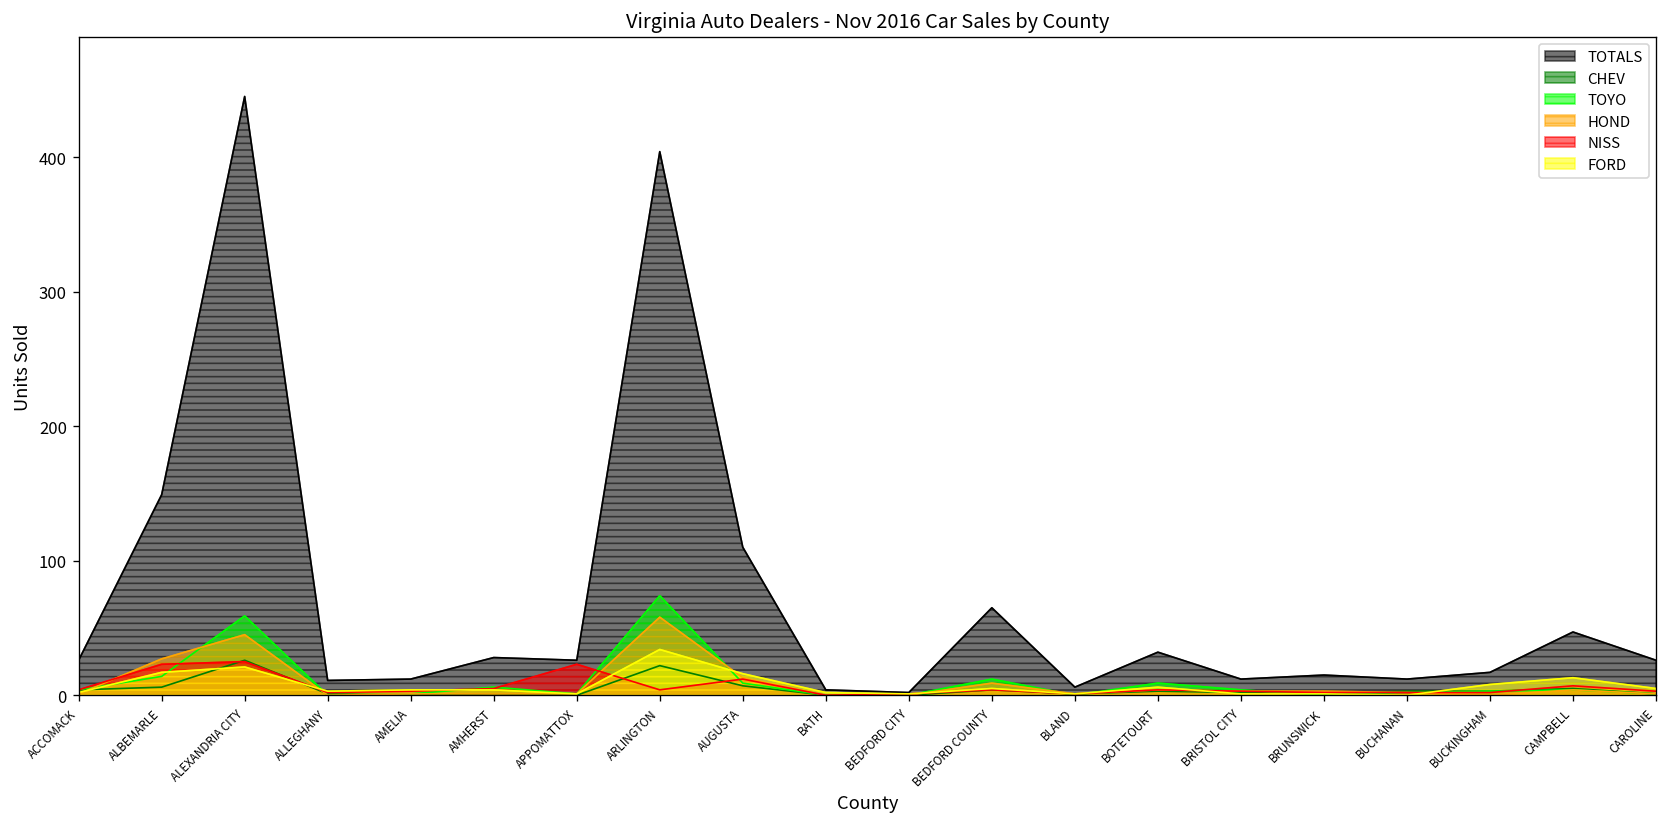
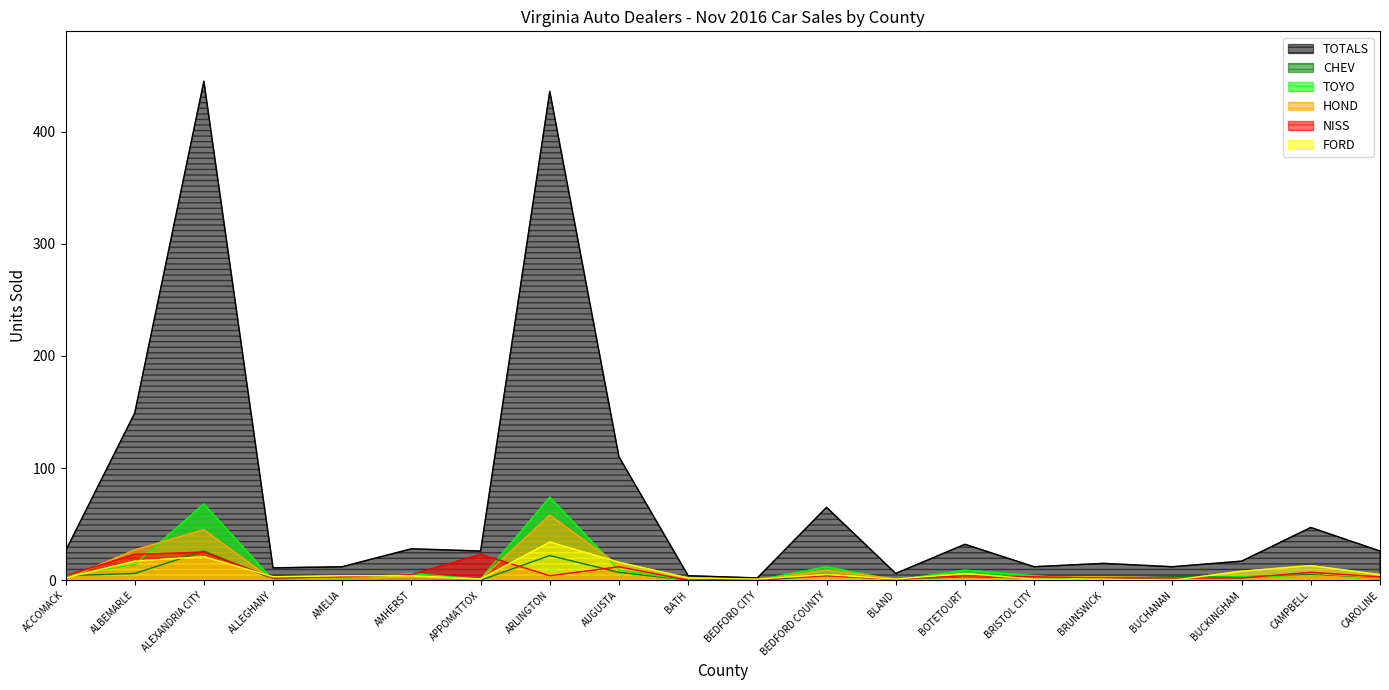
  {
    "TOTALS": {
      "ACCOMACK": 26,
      "ALBEMARLE": 149,
      "ALEXANDRIA CITY": 445,
      "ALLEGHANY": 11,
      "AMELIA": 12,
      "AMHERST": 28,
      "APPOMATTOX": 26,
-     "ARLINGTON": 404,
+     "ARLINGTON": 436,
      "AUGUSTA": 110,
      "BEDFORD COUNTY": 65,
      "BLAND": 6,
      "BOTETOURT": 32,
      "BRISTOL CITY": 12,
      "BRUNSWICK": 15,
      "BUCHANAN": 12,
      "BUCKINGHAM": 17,
      "CAMPBELL": 47,
      "CAROLINE": 26
    },
    "CHEV": {
      "ALBEMARLE": 6,
      "ARLINGTON": 22
    },
    "TOYO": {
      "ALBEMARLE": 14,
-     "ALEXANDRIA CITY": 59,
+     "ALEXANDRIA CITY": 68,
      "ARLINGTON": 74,
      "BEDFORD COUNTY": 12,
      "BOTETOURT": 9
    },
    "HOND": {
      "ALBEMARLE": 27,
      "ALEXANDRIA CITY": 45,
      "ARLINGTON": 58,
      "BEDFORD COUNTY": 9
    },
    "NISS": {
      "ALBEMARLE": 23,
      "APPOMATTOX": 23,
      "ARLINGTON": 4
    },
    "FORD": {
      "ALBEMARLE": 17,
      "ALEXANDRIA CITY": 21,
      "ARLINGTON": 34,
      "AUGUSTA": 16,
      "BUCKINGHAM": 8,
      "CAMPBELL": 13
    }
  }
